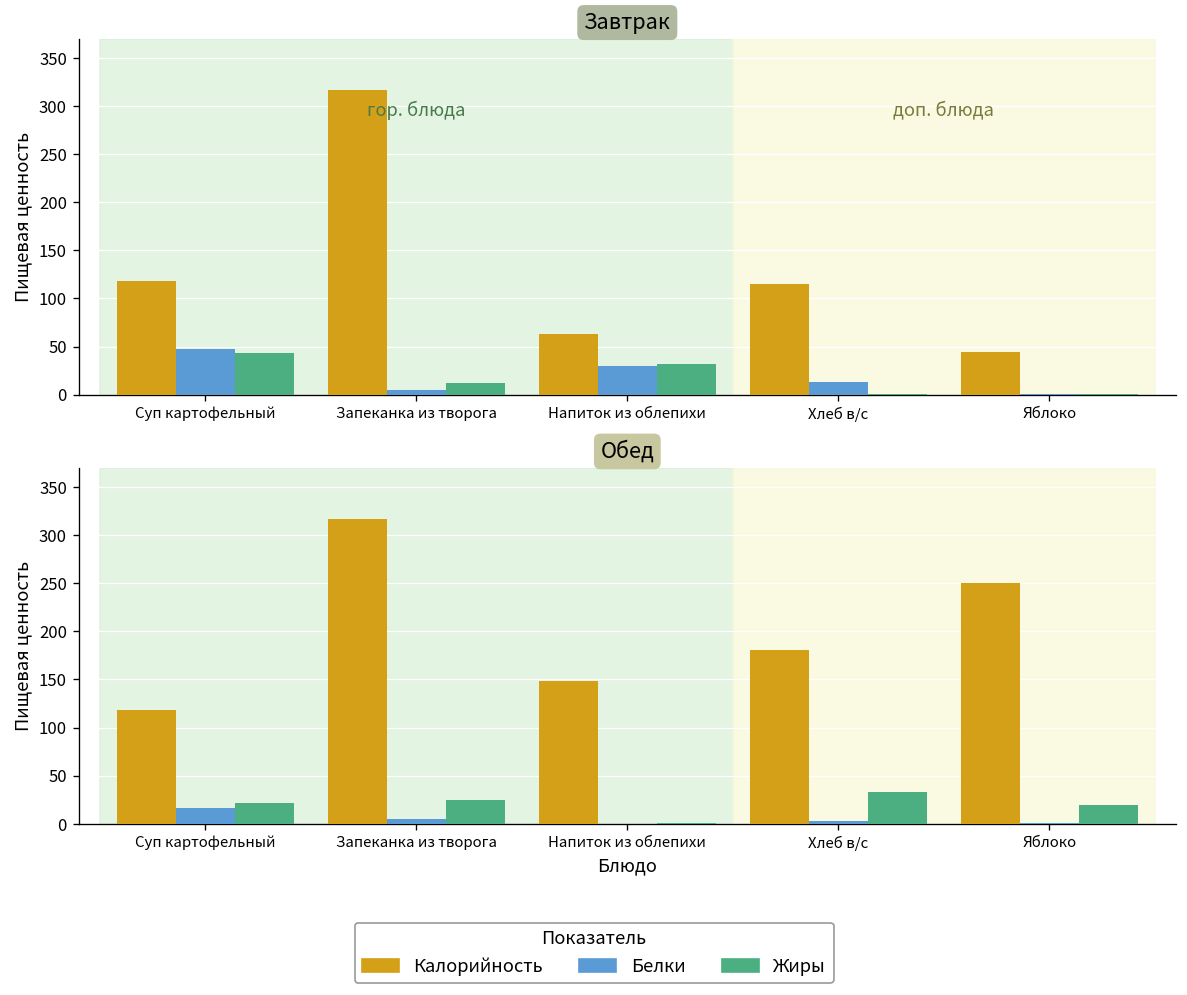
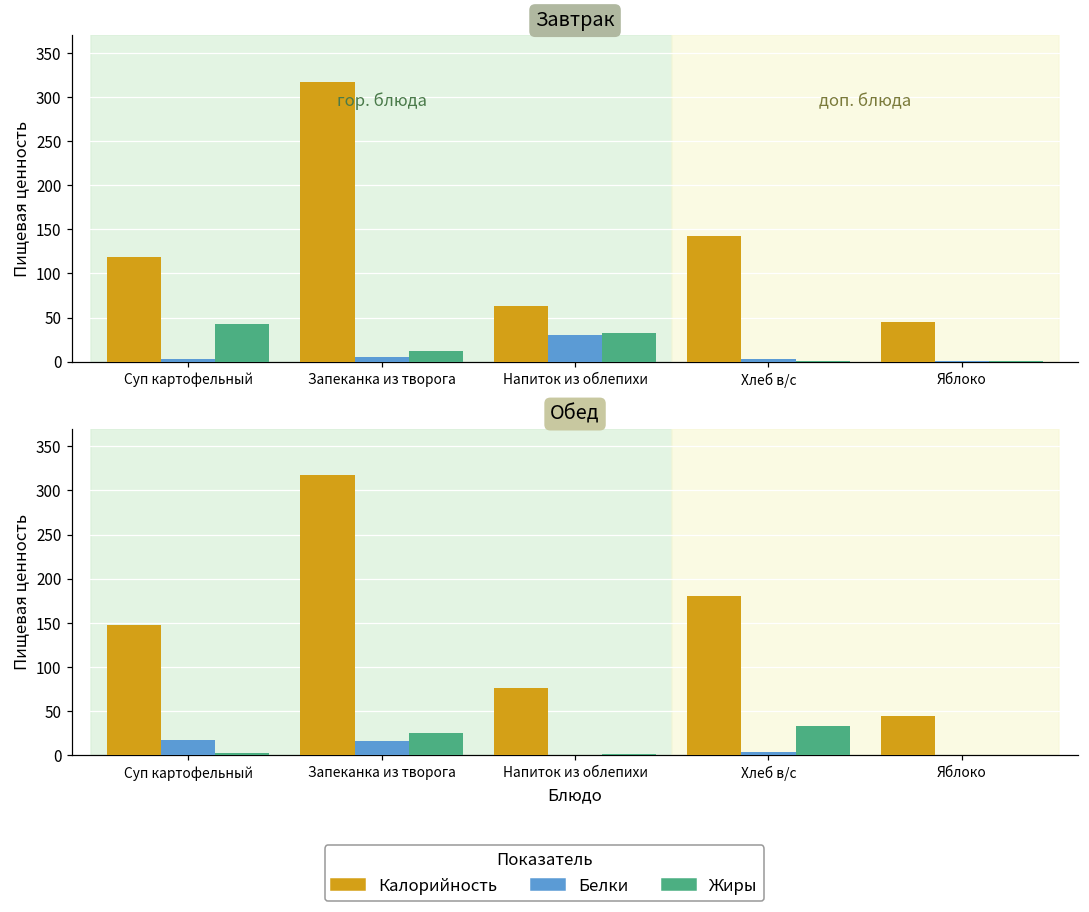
  {
    "Завтрак": {
      "Калорийность": {
        "Суп картофельный": 120,
        "Запеканка из творога": 320,
        "Напиток из облепихи": 60,
-       "Хлеб в/с": 110,
+       "Хлеб в/с": 140,
        "Яблоко": 40
      },
      "Белки": {
-       "Суп картофельный": 50,
+       "Суп картофельный": 0,
        "Запеканка из творога": 10,
        "Напиток из облепихи": 30,
-       "Хлеб в/с": 10
+       "Хлеб в/с": 0
      },
      "Жиры": {
        "Суп картофельный": 40,
        "Запеканка из творога": 10,
        "Напиток из облепихи": 30
      }
    },
    "Обед": {
      "Калорийность": {
-       "Суп картофельный": 120,
+       "Суп картофельный": 150,
        "Запеканка из творога": 320,
-       "Напиток из облепихи": 150,
+       "Напиток из облепихи": 80,
        "Хлеб в/с": 180,
-       "Яблоко": 250
+       "Яблоко": 40
      },
      "Белки": {
        "Суп картофельный": 20,
-       "Запеканка из творога": 10,
+       "Запеканка из творога": 20,
        "Хлеб в/с": 0
      },
      "Жиры": {
-       "Суп картофельный": 20,
+       "Суп картофельный": 0,
        "Запеканка из творога": 20,
        "Хлеб в/с": 30,
-       "Яблоко": 20
+       "Яблоко": 0
      }
    }
  }
